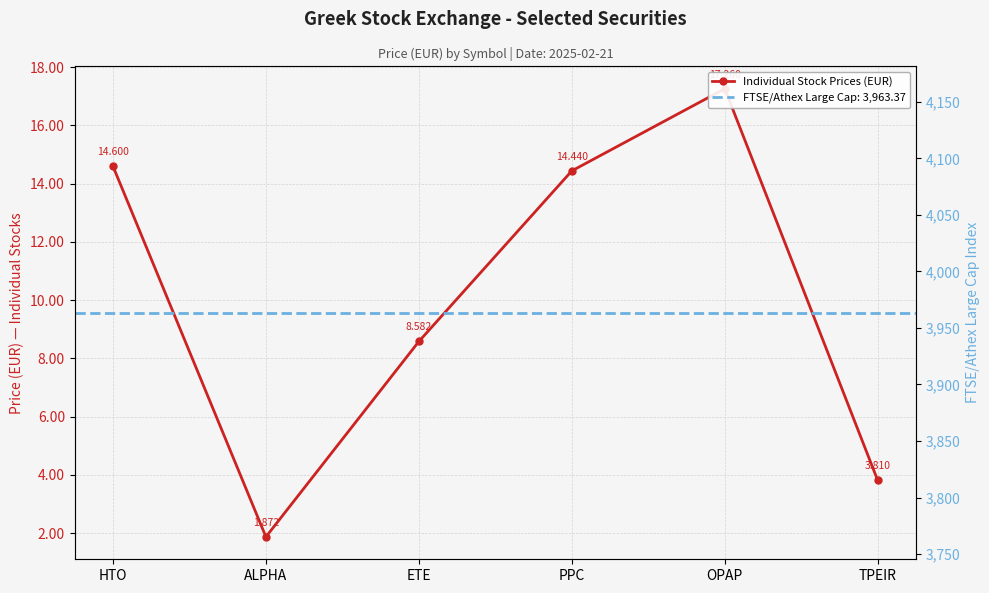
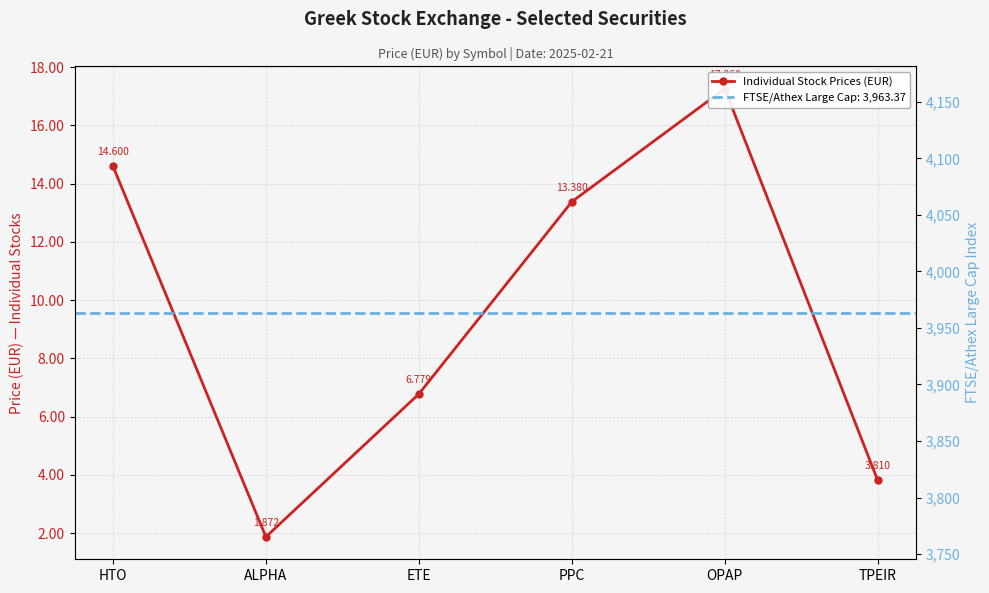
  {
    "HTO": 14.600,
    "ALPHA": 1.872,
-   "ETE": 8.582,
-   "PPC": 14.440,
+   "ETE": 6.779,
+   "PPC": 13.380,
    "TPEIR": 3.810
  }
